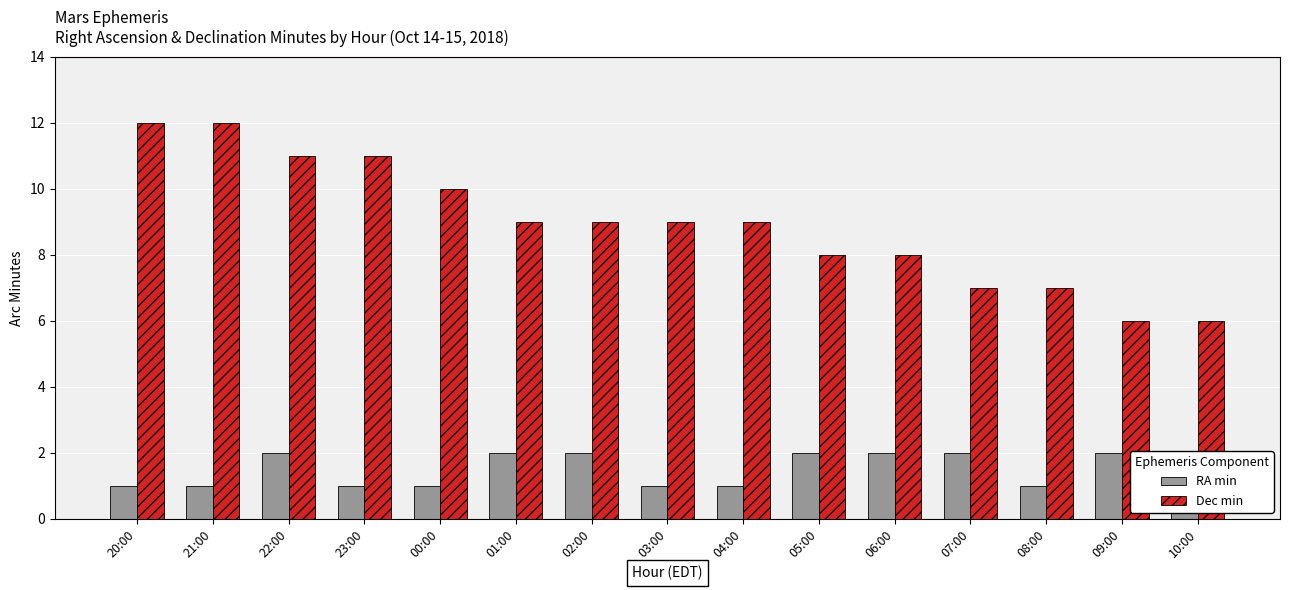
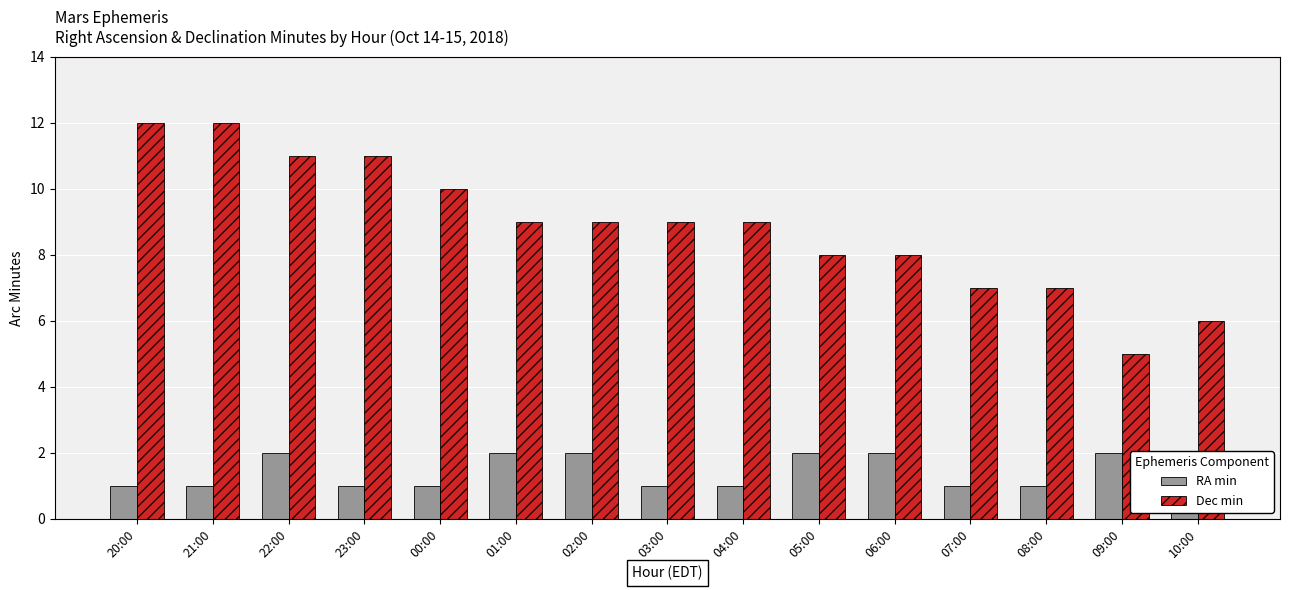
  {
    "RA min": {
      "20:00": 1,
      "21:00": 1,
      "22:00": 2,
      "23:00": 1,
      "00:00": 1,
      "01:00": 2,
      "02:00": 2,
      "03:00": 1,
      "04:00": 1,
      "05:00": 2,
      "06:00": 2,
-     "07:00": 2,
+     "07:00": 1,
      "08:00": 1,
      "09:00": 2
    },
    "Dec min": {
      "20:00": 12,
      "21:00": 12,
      "22:00": 11,
      "23:00": 11,
      "00:00": 10,
      "01:00": 9,
      "02:00": 9,
      "03:00": 9,
      "04:00": 9,
      "05:00": 8,
      "06:00": 8,
      "07:00": 7,
      "08:00": 7,
-     "09:00": 6,
+     "09:00": 5,
      "10:00": 6
    }
  }
